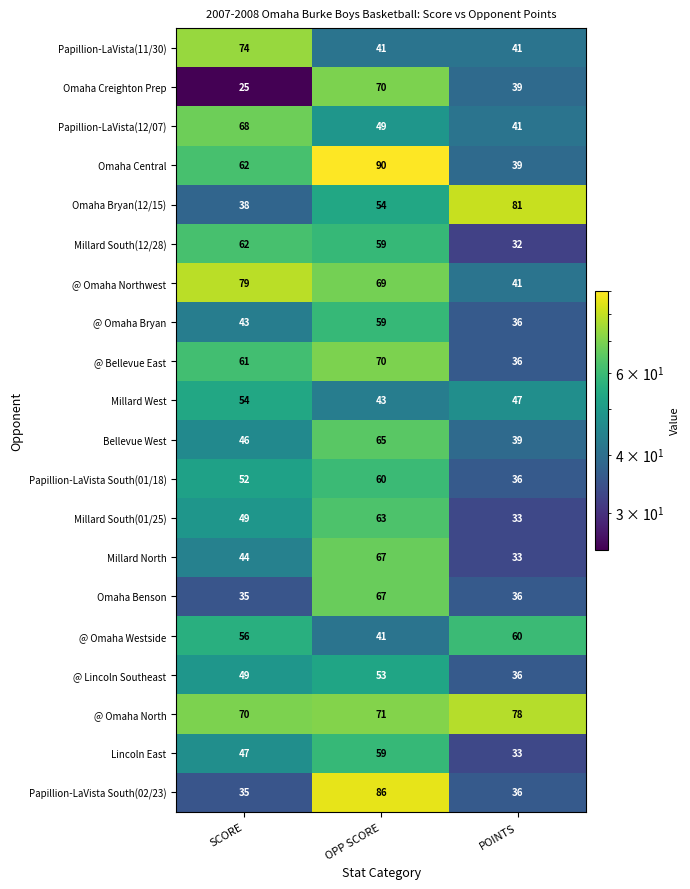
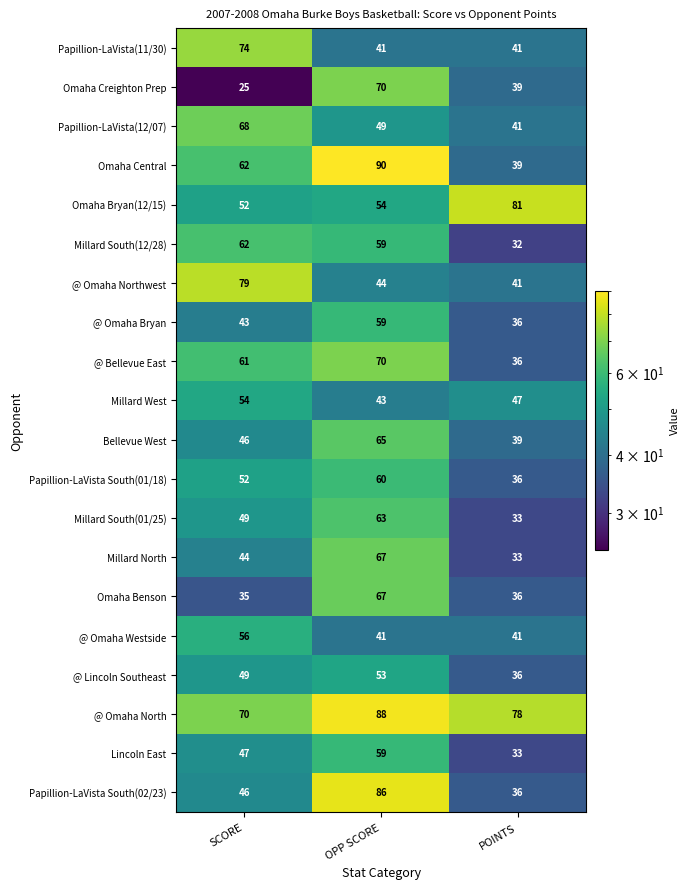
  {
    "Papillion-LaVista(11/30)": {
      "SCORE": 74,
      "OPP SCORE": 41,
      "POINTS": 41
    },
    "Omaha Creighton Prep": {
      "SCORE": 25,
      "OPP SCORE": 70,
      "POINTS": 39
    },
    "Papillion-LaVista(12/07)": {
      "SCORE": 68,
      "OPP SCORE": 49,
      "POINTS": 41
    },
    "Omaha Central": {
      "SCORE": 62,
      "OPP SCORE": 90,
      "POINTS": 39
    },
    "Omaha Bryan(12/15)": {
-     "SCORE": 38,
+     "SCORE": 52,
      "OPP SCORE": 54,
      "POINTS": 81
    },
    "Millard South(12/28)": {
      "SCORE": 62,
      "OPP SCORE": 59,
      "POINTS": 32
    },
    "@ Omaha Northwest": {
      "SCORE": 79,
-     "OPP SCORE": 69,
+     "OPP SCORE": 44,
      "POINTS": 41
    },
    "@ Omaha Bryan": {
      "SCORE": 43,
      "OPP SCORE": 59,
      "POINTS": 36
    },
    "@ Bellevue East": {
      "SCORE": 61,
      "OPP SCORE": 70,
      "POINTS": 36
    },
    "Millard West": {
      "SCORE": 54,
      "OPP SCORE": 43,
      "POINTS": 47
    },
    "Bellevue West": {
      "SCORE": 46,
      "OPP SCORE": 65,
      "POINTS": 39
    },
    "Papillion-LaVista South(01/18)": {
      "SCORE": 52,
      "OPP SCORE": 60,
      "POINTS": 36
    },
    "Millard South(01/25)": {
      "SCORE": 49,
      "OPP SCORE": 63,
      "POINTS": 33
    },
    "Millard North": {
      "SCORE": 44,
      "OPP SCORE": 67,
      "POINTS": 33
    },
    "Omaha Benson": {
      "SCORE": 35,
      "OPP SCORE": 67,
      "POINTS": 36
    },
    "@ Omaha Westside": {
      "SCORE": 56,
      "OPP SCORE": 41,
-     "POINTS": 60
+     "POINTS": 41
    },
    "@ Lincoln Southeast": {
      "SCORE": 49,
      "OPP SCORE": 53,
      "POINTS": 36
    },
    "@ Omaha North": {
      "SCORE": 70,
-     "OPP SCORE": 71,
+     "OPP SCORE": 88,
      "POINTS": 78
    },
    "Lincoln East": {
      "SCORE": 47,
      "OPP SCORE": 59,
      "POINTS": 33
    },
    "Papillion-LaVista South(02/23)": {
-     "SCORE": 35,
+     "SCORE": 46,
      "OPP SCORE": 86,
      "POINTS": 36
    }
  }
